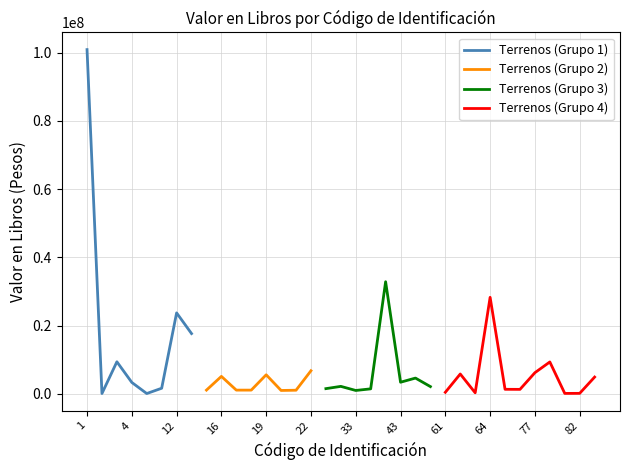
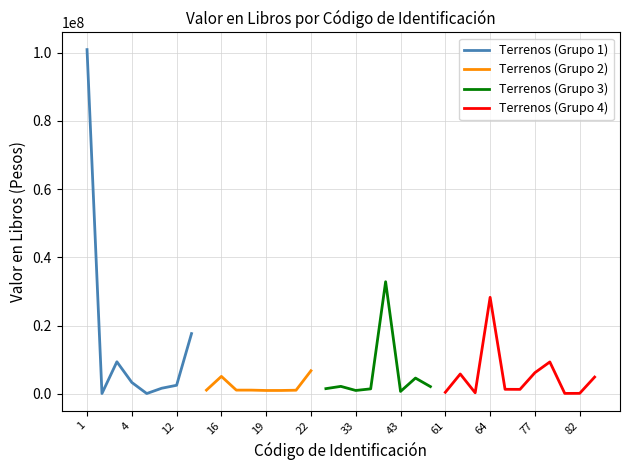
  {
    "Terrenos (Grupo 1)": {
-     "12": 24000000
+     "12": 3000000
    },
    "Terrenos (Grupo 2)": {
      "16": 5000000,
-     "19": 6000000,
+     "19": 1000000,
      "22": 7000000
    },
    "Terrenos (Grupo 3)": {
      "33": 1000000,
-     "43": 3000000
+     "43": 1000000
    },
    "Terrenos (Grupo 4)": {
      "61": 0,
      "64": 28000000,
      "77": 6000000,
      "82": 0
    }
  }
